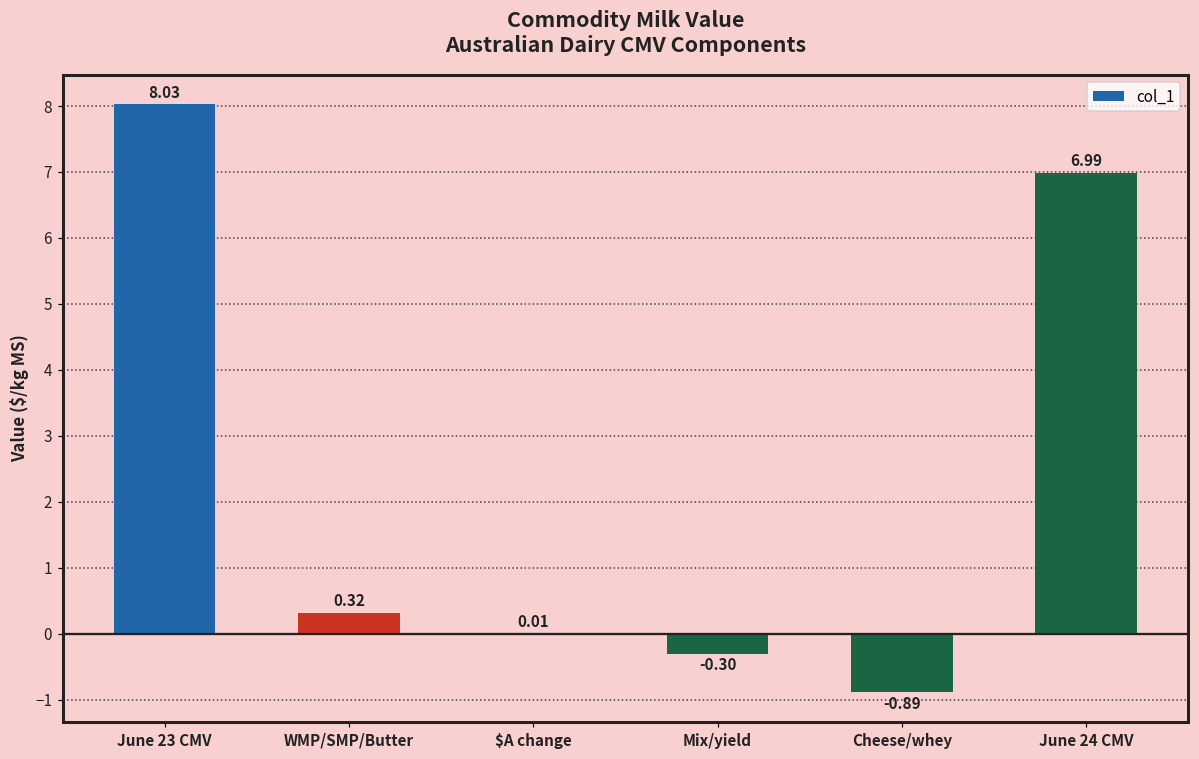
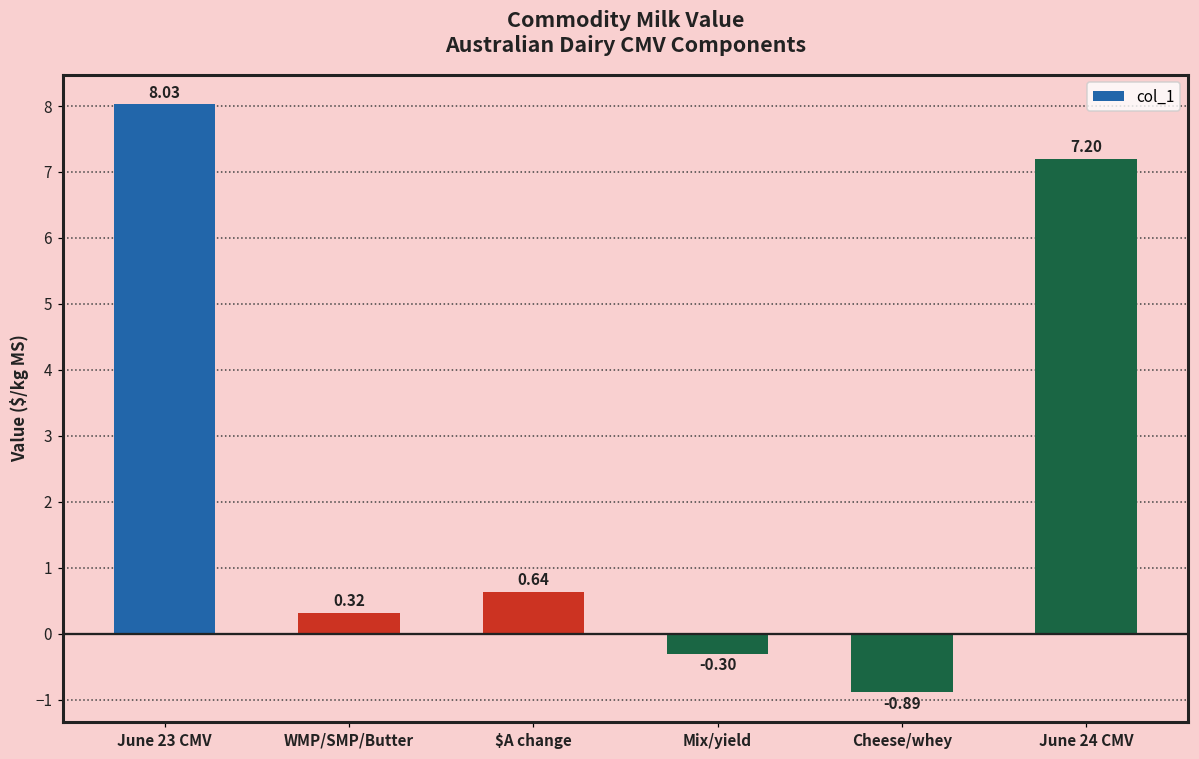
  {
    "June 23 CMV": 8.03,
    "WMP/SMP/Butter": 0.32,
-   "$A change": 0.01,
+   "$A change": 0.64,
    "Mix/yield": -0.30,
    "Cheese/whey": -0.89,
-   "June 24 CMV": 6.99
+   "June 24 CMV": 7.20
  }
